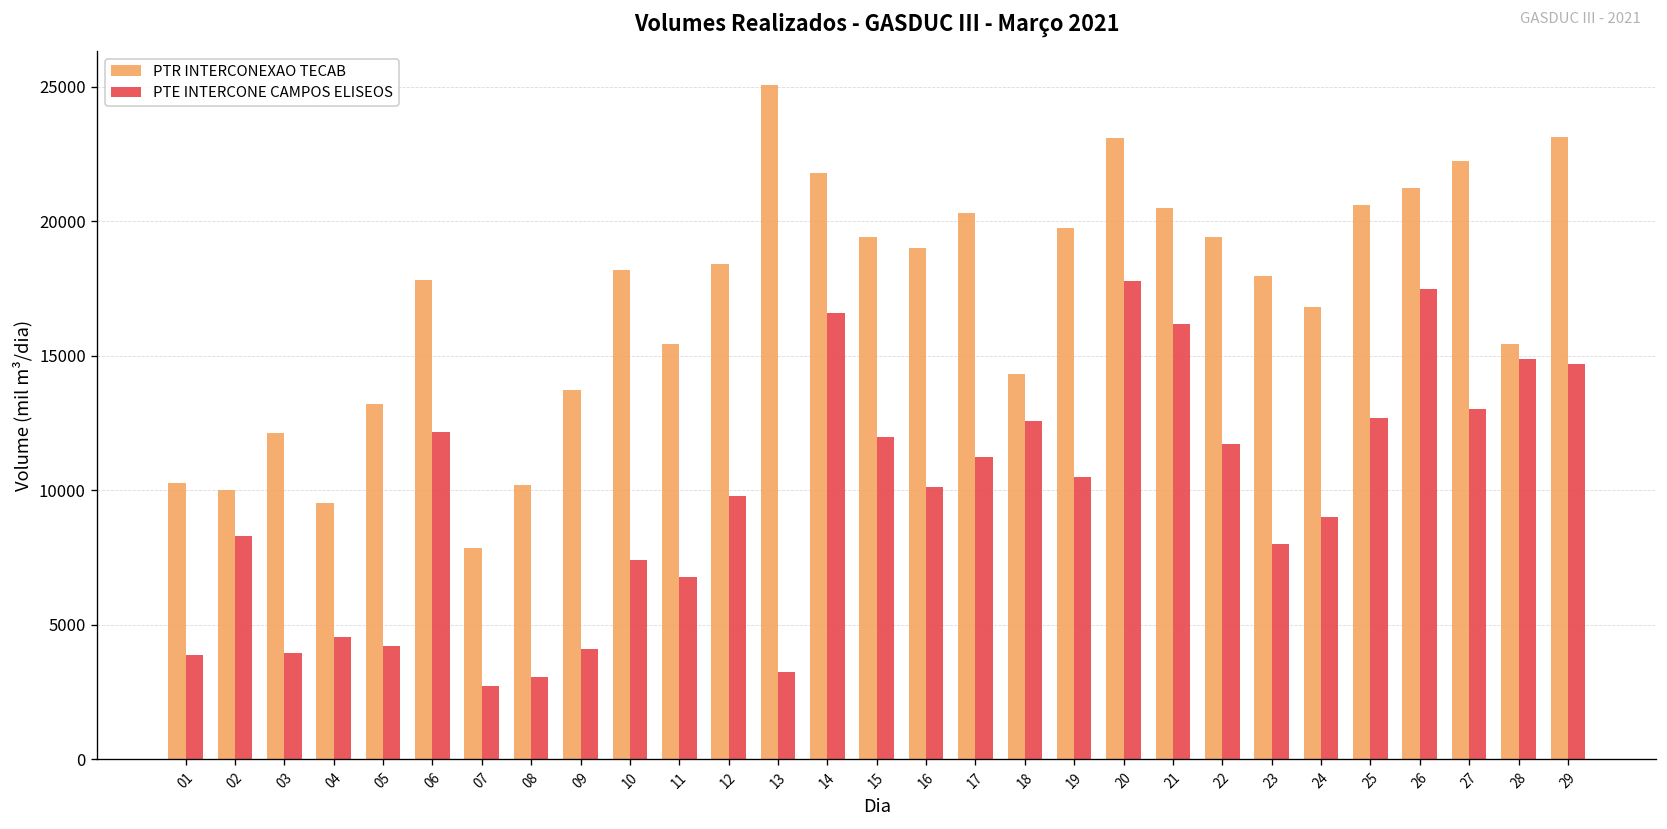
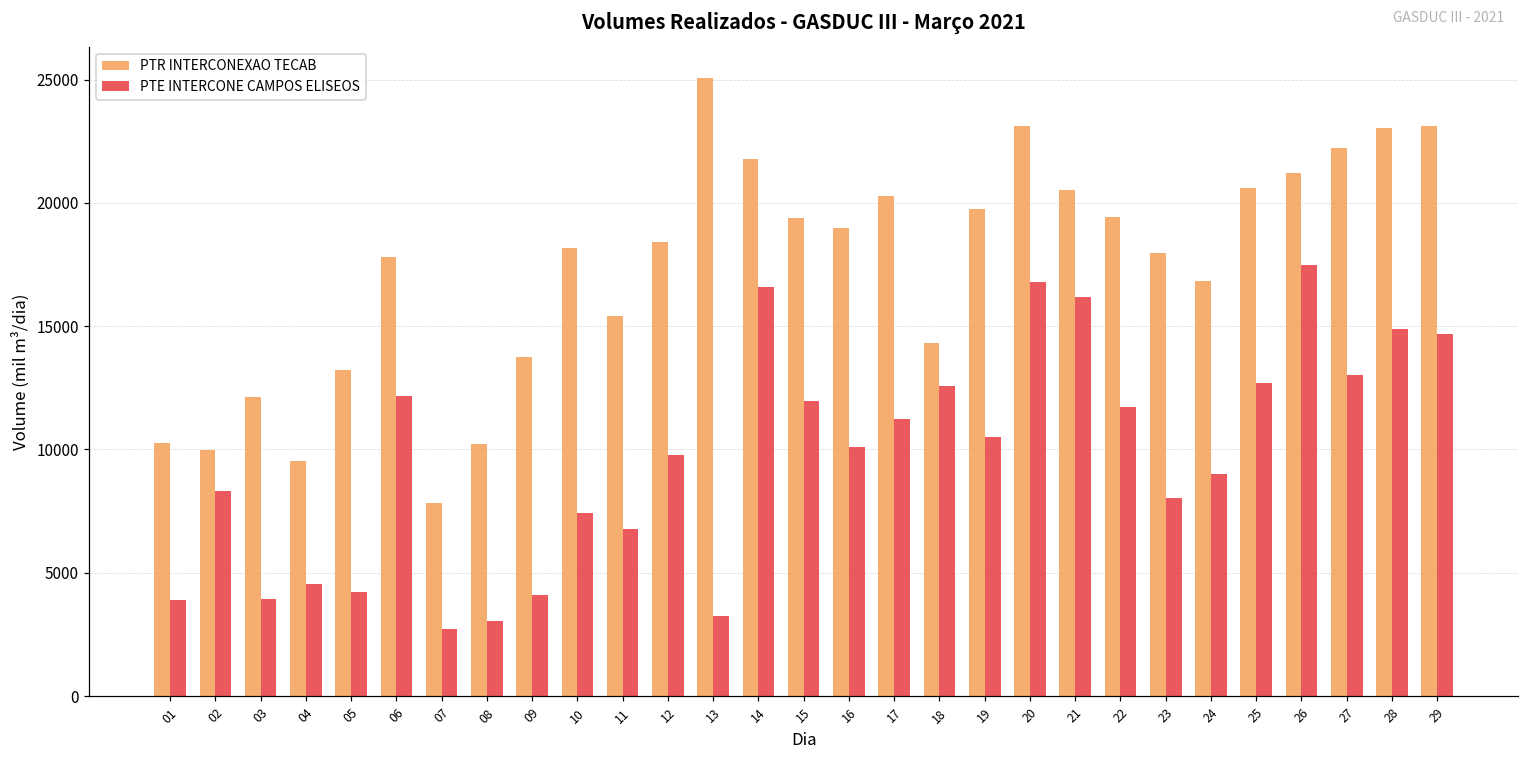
  {
    "PTR INTERCONEXAO TECAB": {
      "01": 10300,
      "02": 10000,
      "03": 12100,
      "04": 9500,
      "05": 13200,
      "06": 17800,
      "07": 7800,
      "08": 10200,
      "09": 13700,
      "10": 18200,
      "11": 15400,
      "12": 18400,
      "13": 25100,
      "14": 21800,
      "15": 19400,
      "16": 19000,
      "17": 20300,
      "18": 14300,
      "19": 19800,
      "20": 23100,
      "21": 20500,
      "22": 19400,
      "23": 18000,
      "24": 16800,
      "25": 20600,
      "26": 21200,
      "27": 22200,
-     "28": 15400,
+     "28": 23000,
      "29": 23100
    },
    "PTE INTERCONE CAMPOS ELISEOS": {
      "01": 3900,
      "02": 8300,
      "03": 4000,
      "04": 4500,
      "05": 4200,
      "06": 12200,
      "07": 2700,
      "08": 3000,
      "09": 4100,
      "10": 7400,
      "11": 6800,
      "12": 9800,
      "13": 3300,
      "14": 16600,
      "15": 12000,
      "16": 10100,
      "17": 11200,
      "18": 12600,
      "19": 10500,
-     "20": 17800,
+     "20": 16800,
      "21": 16200,
      "22": 11700,
      "23": 8000,
      "24": 9000,
      "25": 12700,
      "26": 17500,
      "27": 13000,
      "28": 14900,
      "29": 14700
    }
  }
